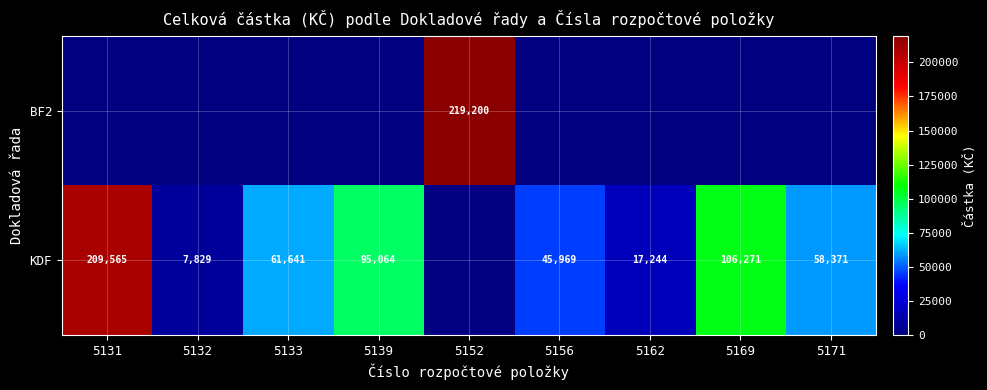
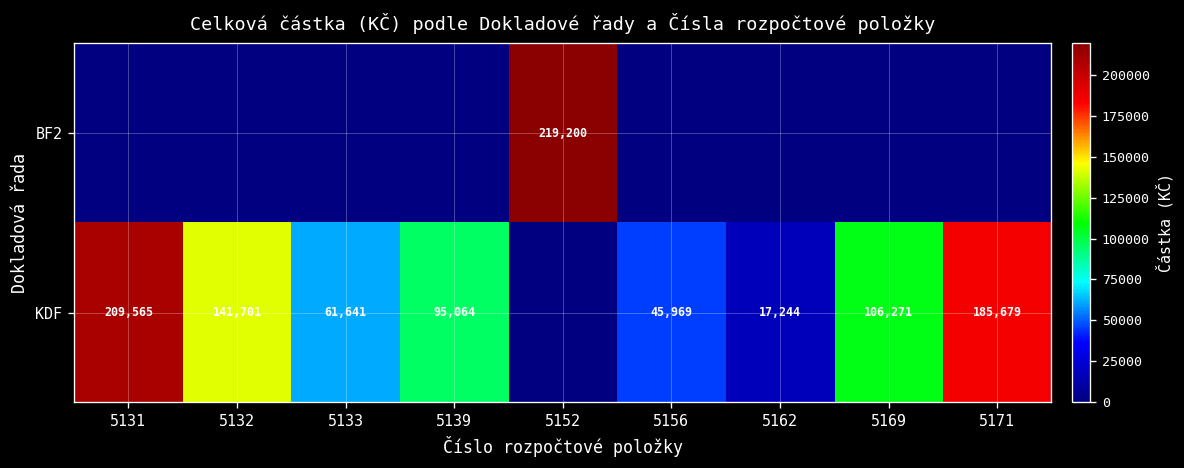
  {
    "BF2": {
      "5152": "219,200"
    },
    "KDF": {
      "5131": "209,565",
-     "5132": "7,829",
+     "5132": "141,701",
      "5133": "61,641",
      "5139": "95,064",
      "5156": "45,969",
      "5162": "17,244",
      "5169": "106,271",
-     "5171": "58,371"
+     "5171": "185,679"
    }
  }
